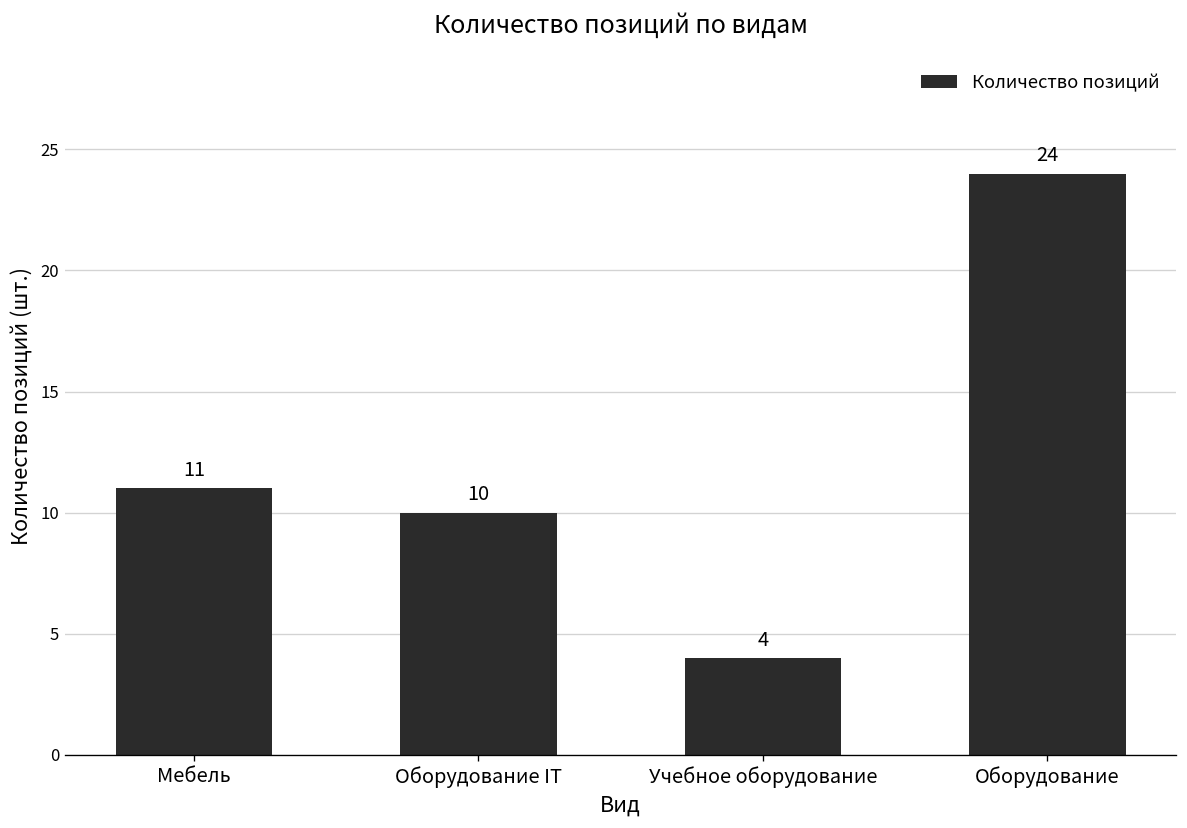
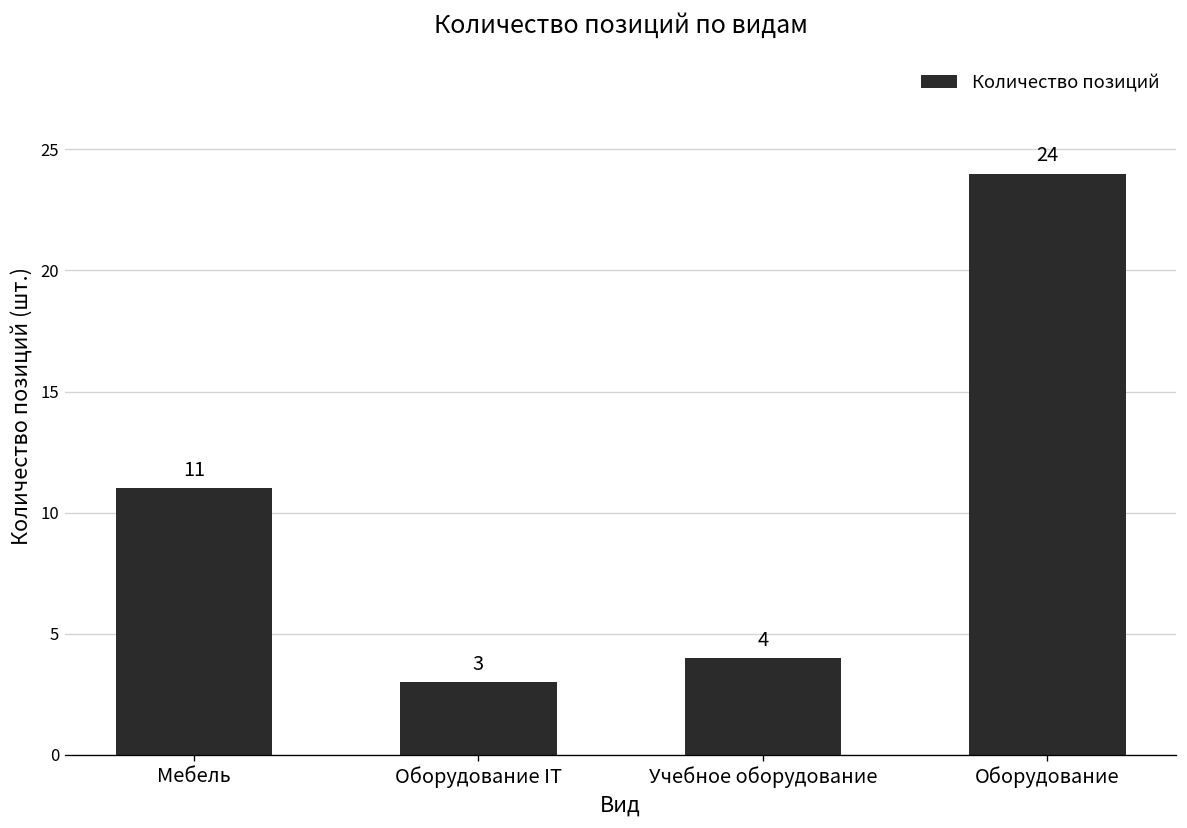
  {
    "Мебель": 11,
-   "Оборудование IT": 10,
+   "Оборудование IT": 3,
    "Учебное оборудование": 4,
    "Оборудование": 24
  }
